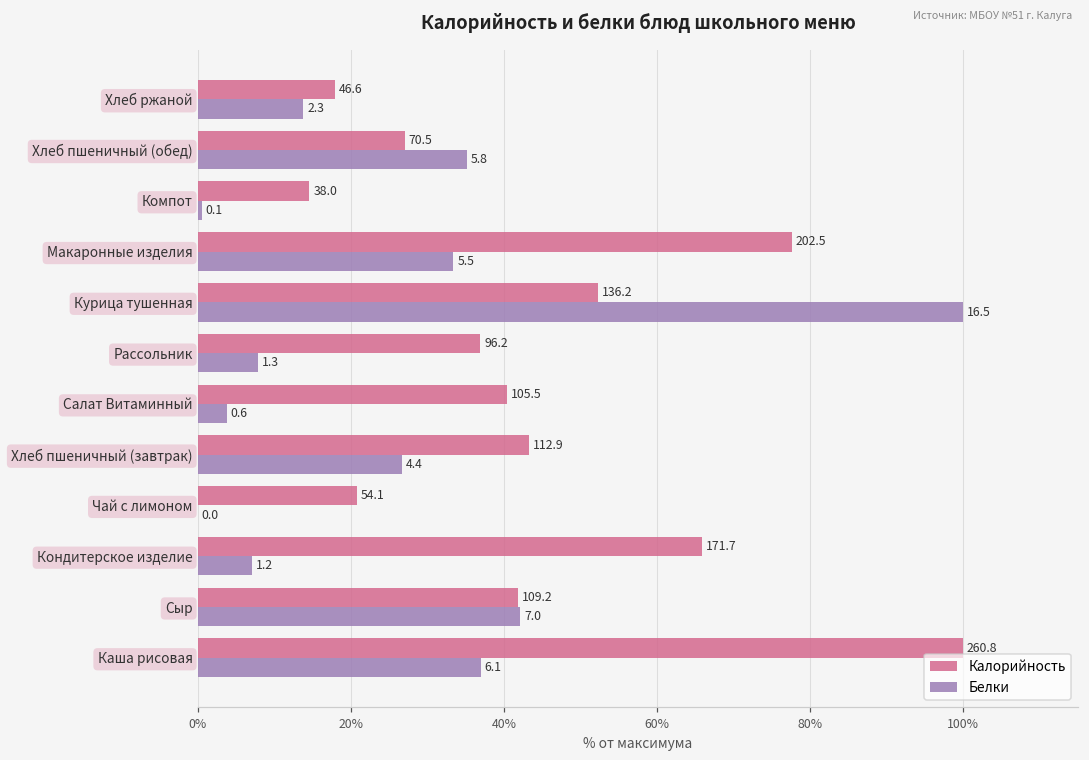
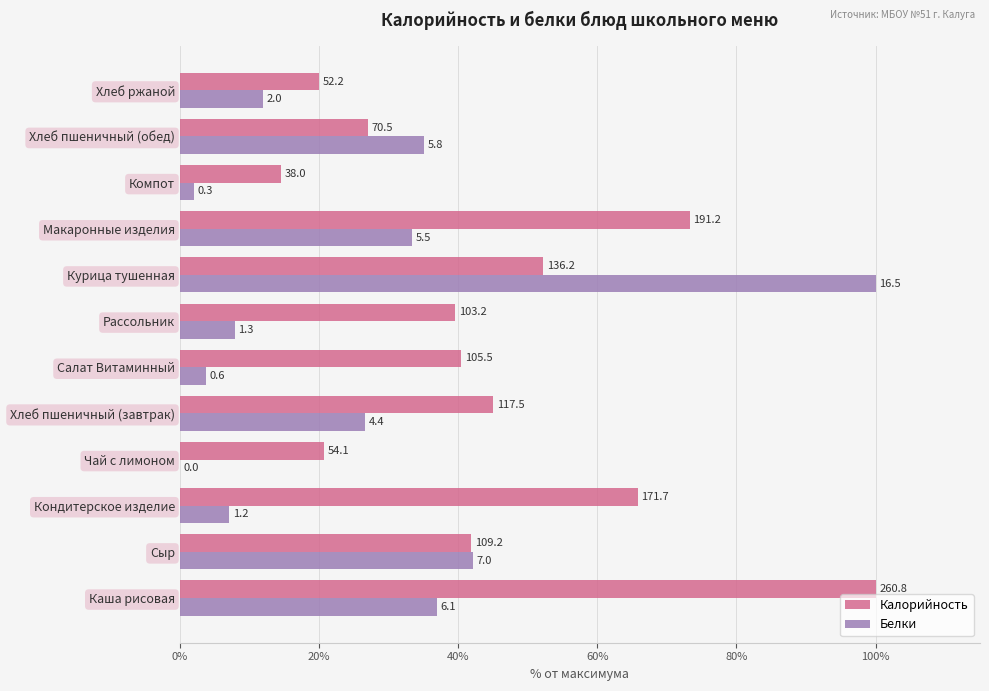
  {
    "Калорийность": {
-     "Хлеб ржаной": 46.6,
-     "Макаронные изделия": 202.5,
-     "Рассольник": 96.2,
-     "Хлеб пшеничный (завтрак)": 112.9
+     "Хлеб ржаной": 52.2,
+     "Макаронные изделия": 191.2,
+     "Рассольник": 103.2,
+     "Хлеб пшеничный (завтрак)": 117.5
    },
    "Белки": {
-     "Хлеб ржаной": 2.3,
-     "Компот": 0.1,
+     "Хлеб ржаной": 2.0,
+     "Компот": 0.3,
      "Чай с лимоном": 0.0
    }
  }
